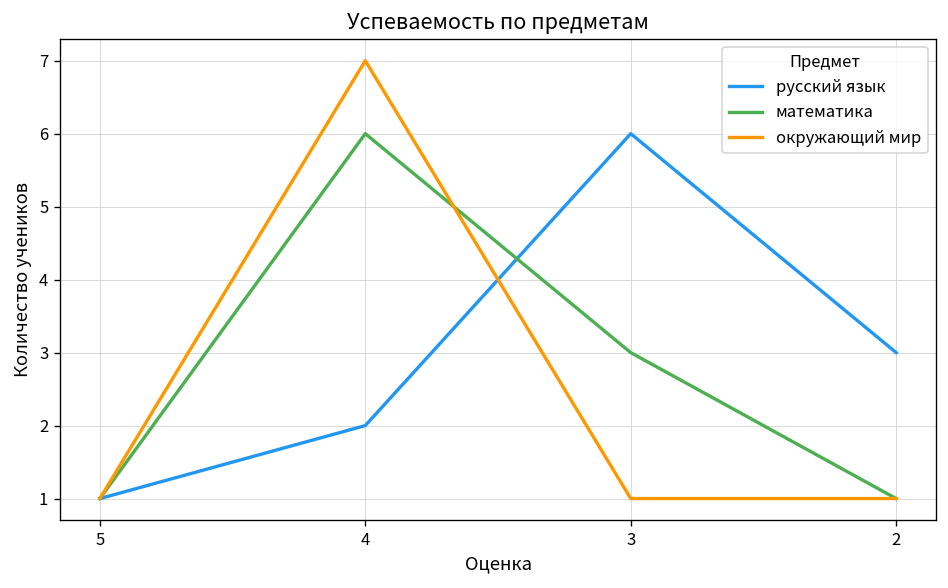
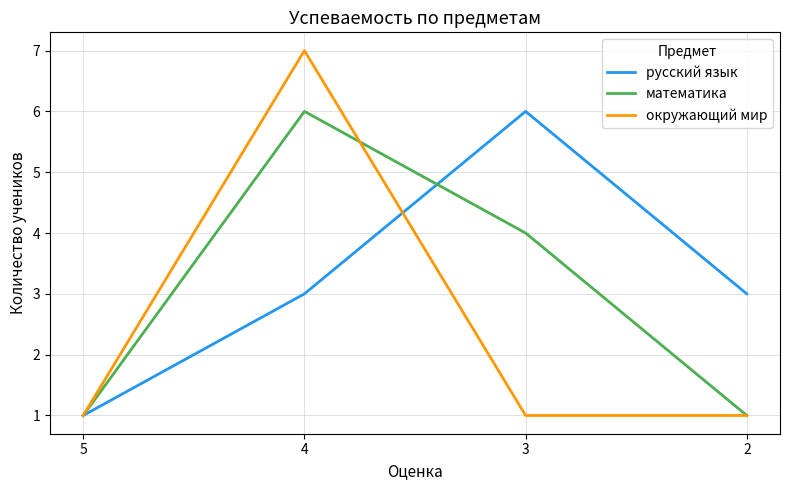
  {
    "русский язык": {
-     "4": 2,
+     "4": 3,
      "3": 6,
      "2": 3
    },
    "математика": {
      "4": 6,
-     "3": 3
+     "3": 4
    },
    "окружающий мир": {
      "4": 7,
      "3": 1
    }
  }
